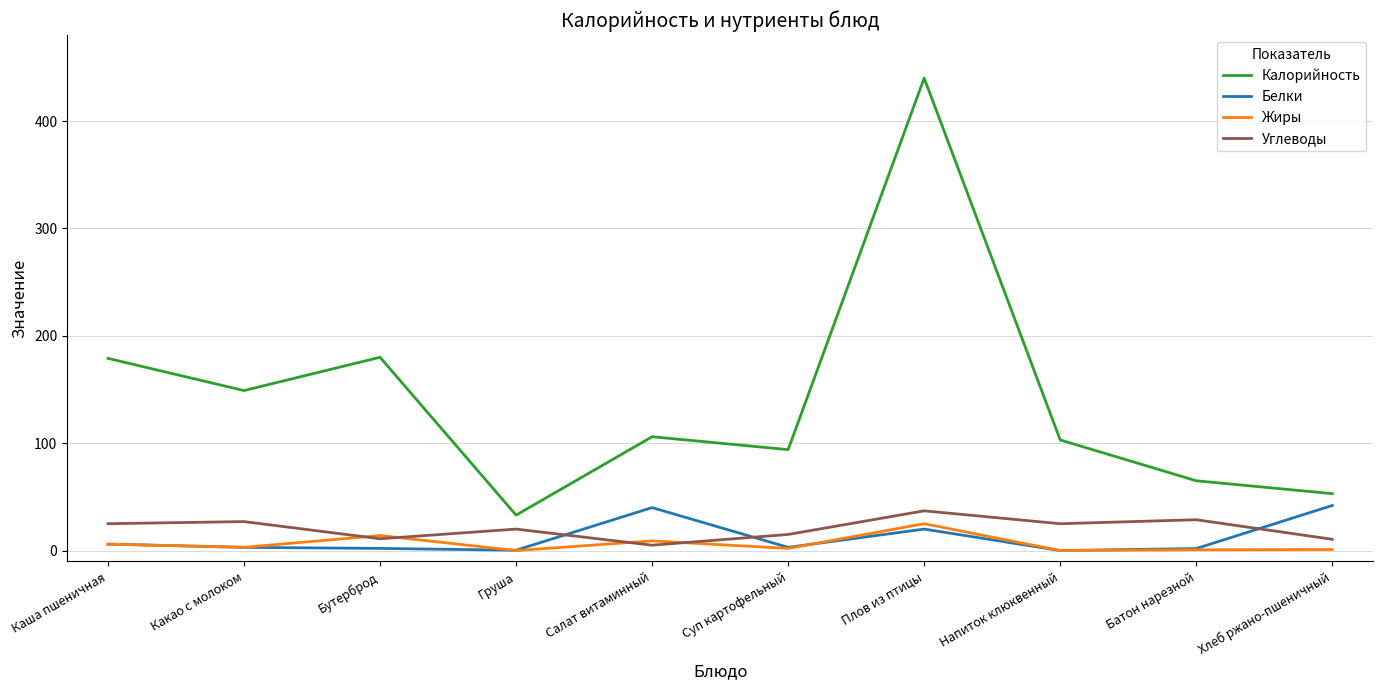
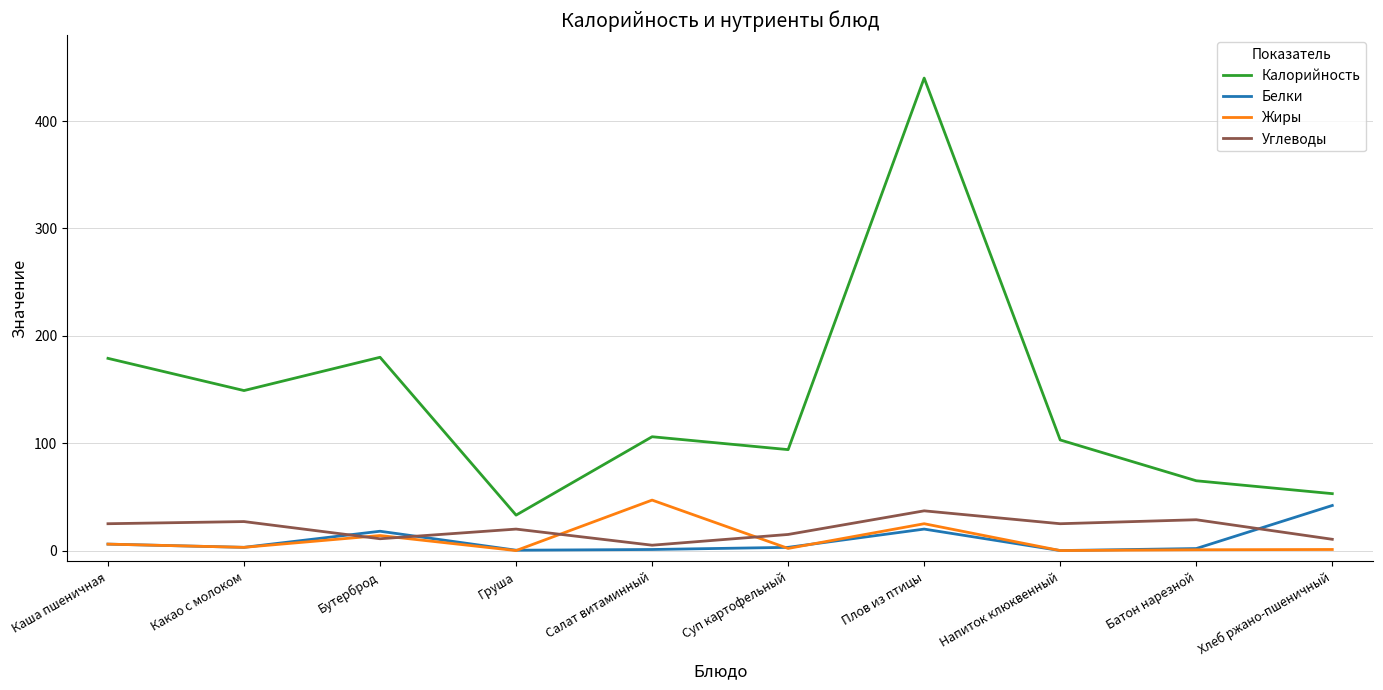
  {
    "Калорийность": {
      "Каша пшеничная": 179,
      "Какао с молоком": 149,
      "Бутерброд": 180,
      "Груша": 33,
      "Салат витаминный": 106,
      "Суп картофельный": 94,
      "Плов из птицы": 440,
      "Напиток клюквенный": 103,
      "Батон нарезной": 65,
      "Хлеб ржано-пшеничный": 53
    },
    "Белки": {
-     "Бутерброд": 2,
-     "Салат витаминный": 40,
+     "Бутерброд": 18,
+     "Салат витаминный": 1,
      "Плов из птицы": 20,
      "Хлеб ржано-пшеничный": 42
    },
    "Жиры": {
      "Бутерброд": 14,
-     "Салат витаминный": 9,
+     "Салат витаминный": 47,
      "Плов из птицы": 25,
      "Хлеб ржано-пшеничный": 1
    },
    "Углеводы": {
      "Каша пшеничная": 25,
      "Какао с молоком": 27,
      "Бутерброд": 11,
      "Груша": 20,
      "Салат витаминный": 5,
      "Суп картофельный": 15,
      "Плов из птицы": 37,
      "Напиток клюквенный": 25,
      "Батон нарезной": 29,
      "Хлеб ржано-пшеничный": 11
    }
  }
